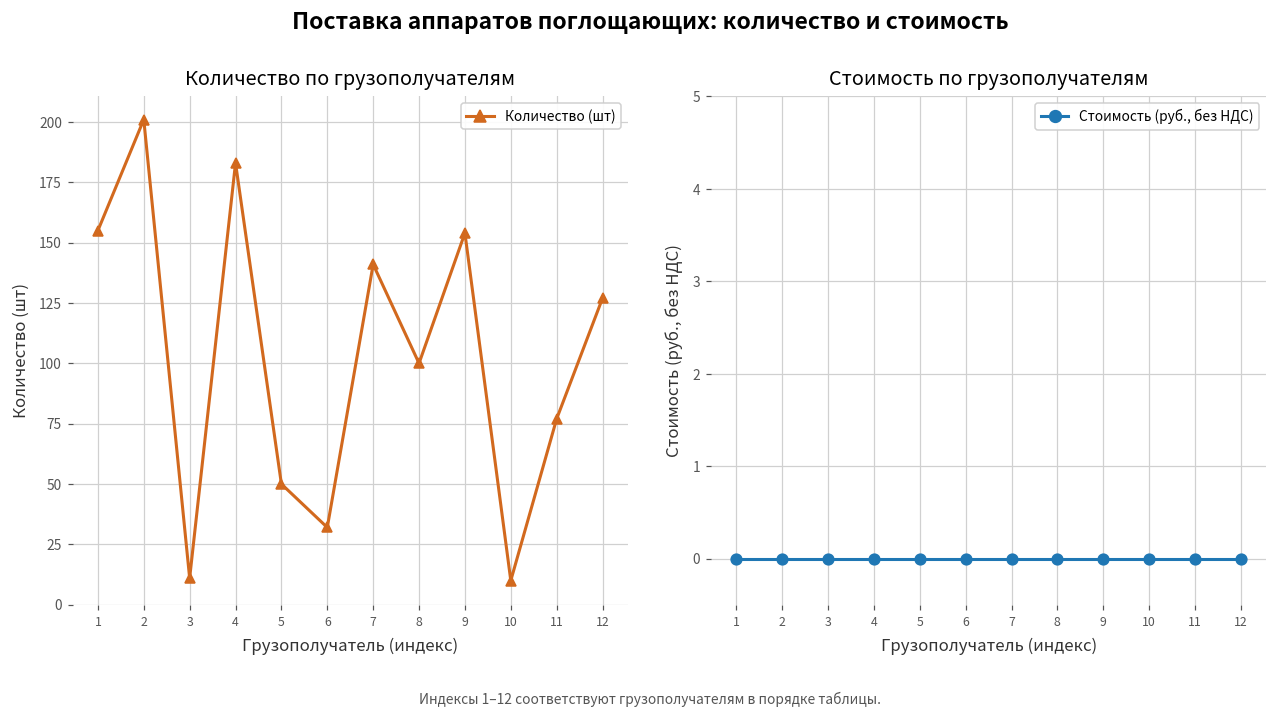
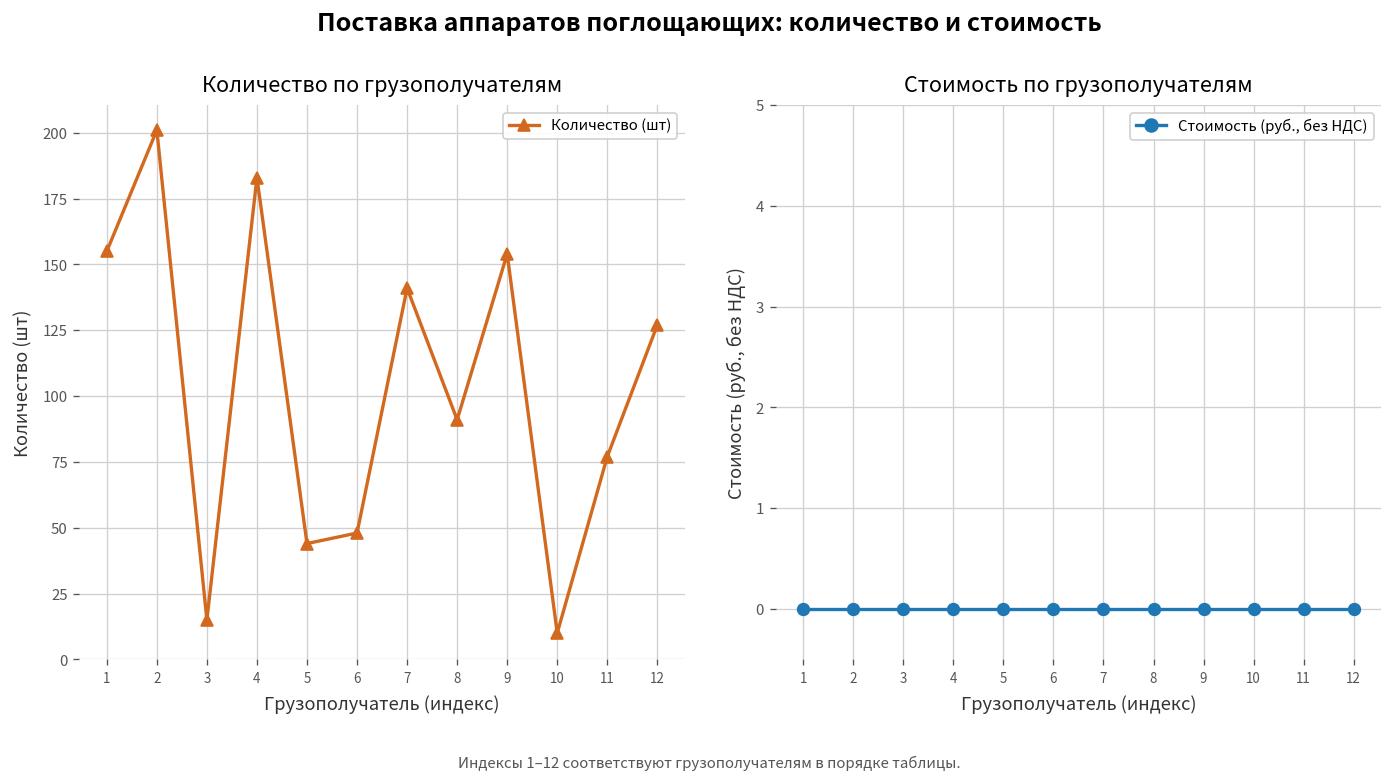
  {
    "Количество по грузополучателям": {
      "1": 155,
      "2": 201,
-     "3": 11,
+     "3": 15,
      "4": 183,
-     "5": 50,
-     "6": 32,
+     "5": 44,
+     "6": 48,
      "7": 141,
-     "8": 100,
+     "8": 91,
      "9": 154,
      "10": 10,
      "11": 77,
      "12": 127
    },
    "Стоимость по грузополучателям": {
      "1": 0.0,
      "2": 0.0,
      "3": 0.0,
      "4": 0.0,
      "5": 0.0,
      "6": 0.0,
      "7": 0.0,
      "8": 0.0,
      "9": 0.0,
      "10": 0.0,
      "11": 0.0,
      "12": 0.0
    }
  }
